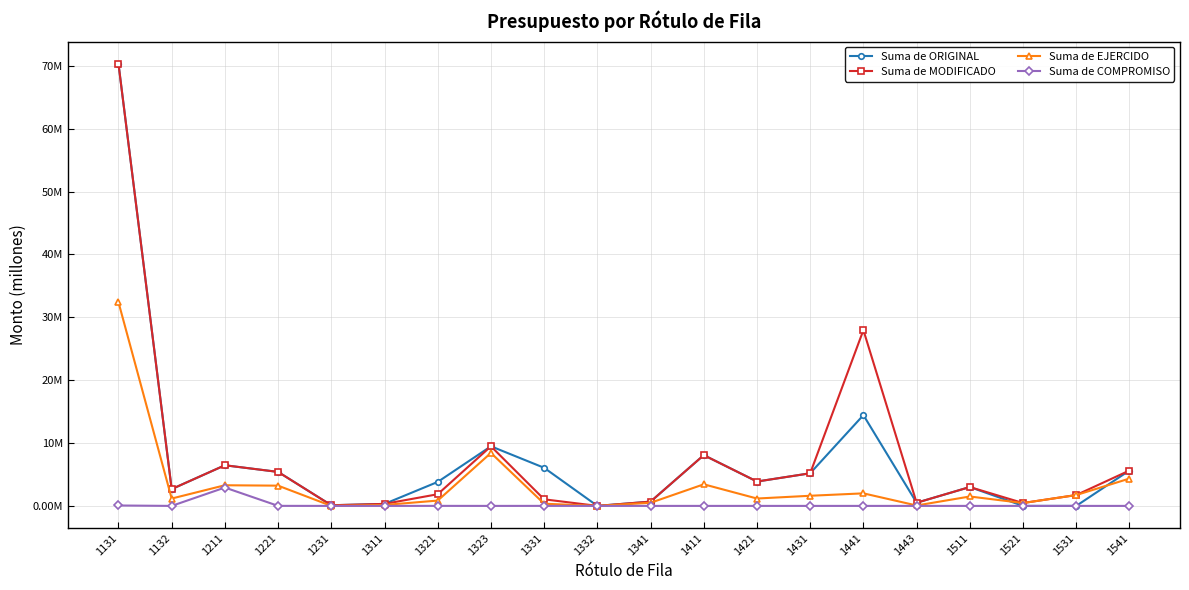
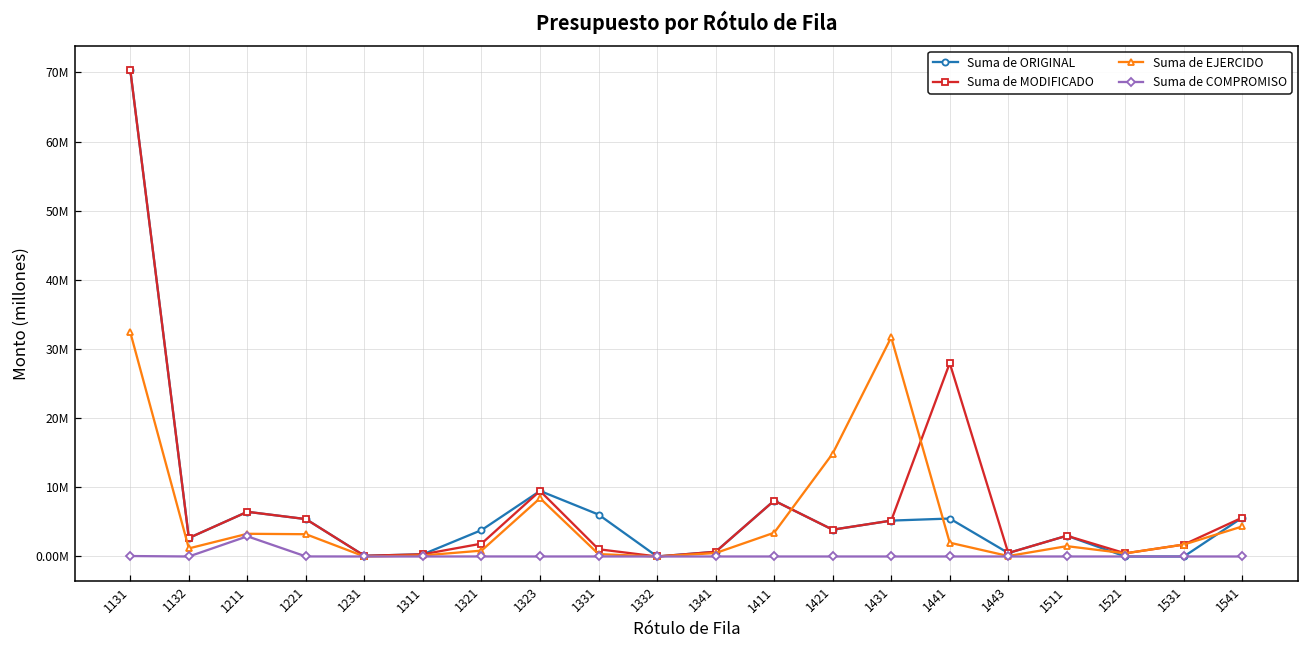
  {
    "Suma de ORIGINAL": {
      "1321": 4000000,
      "1331": 6000000,
-     "1441": 14000000
+     "1441": 5000000
    },
    "Suma de MODIFICADO": {
      "1321": 2000000,
      "1331": 1000000,
      "1441": 28000000
    },
    "Suma de EJERCIDO": {
      "1131": 32000000,
      "1132": 1000000,
      "1221": 3000000,
      "1321": 1000000,
      "1323": 8000000,
      "1411": 3000000,
-     "1421": 1000000,
-     "1431": 2000000,
+     "1421": 15000000,
+     "1431": 32000000,
      "1441": 2000000,
      "1511": 1000000,
      "1541": 4000000
    },
    "Suma de COMPROMISO": {
      "1131": 0,
      "1132": 0,
      "1221": 0,
      "1321": 0,
      "1323": 0,
      "1341": 0,
      "1411": 0,
      "1421": 0,
      "1431": 0,
      "1441": 0,
      "1511": 0,
      "1541": 0
    }
  }
